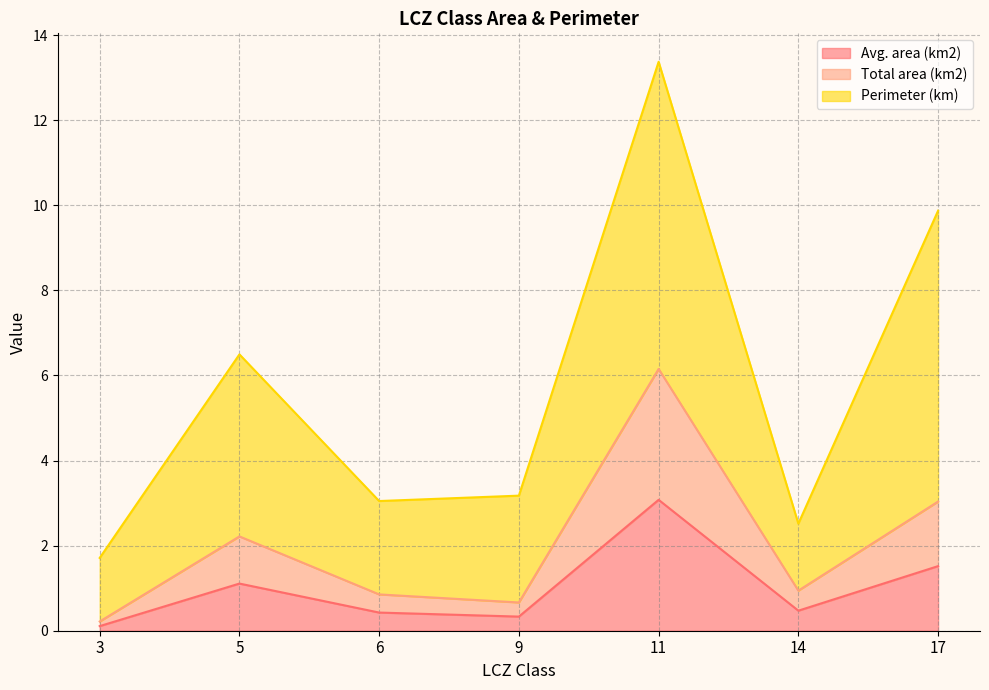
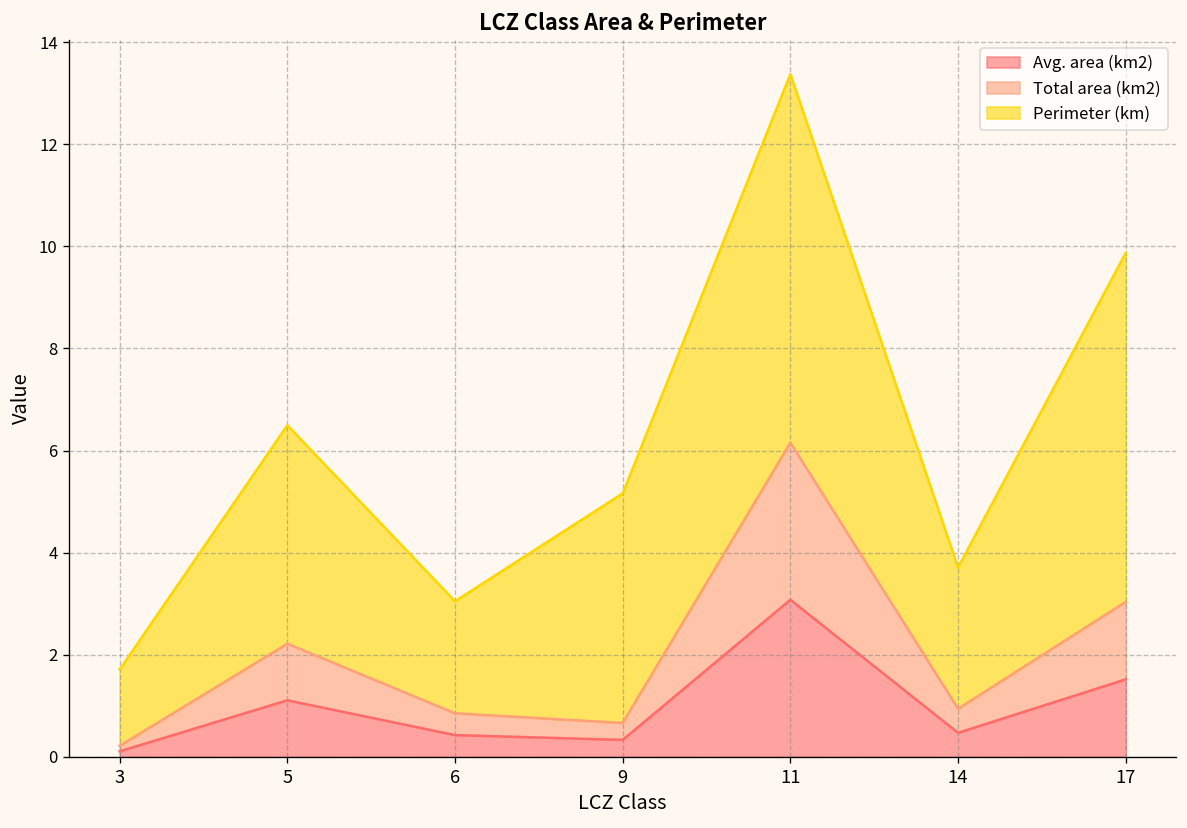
  {
    "Perimeter (km)": {
      "3": 1.5,
      "5": 4.3,
      "6": 2.2,
-     "9": 2.5,
+     "9": 4.5,
      "11": 7.2,
-     "14": 1.6,
+     "14": 2.8,
      "17": 6.8
    }
  }
